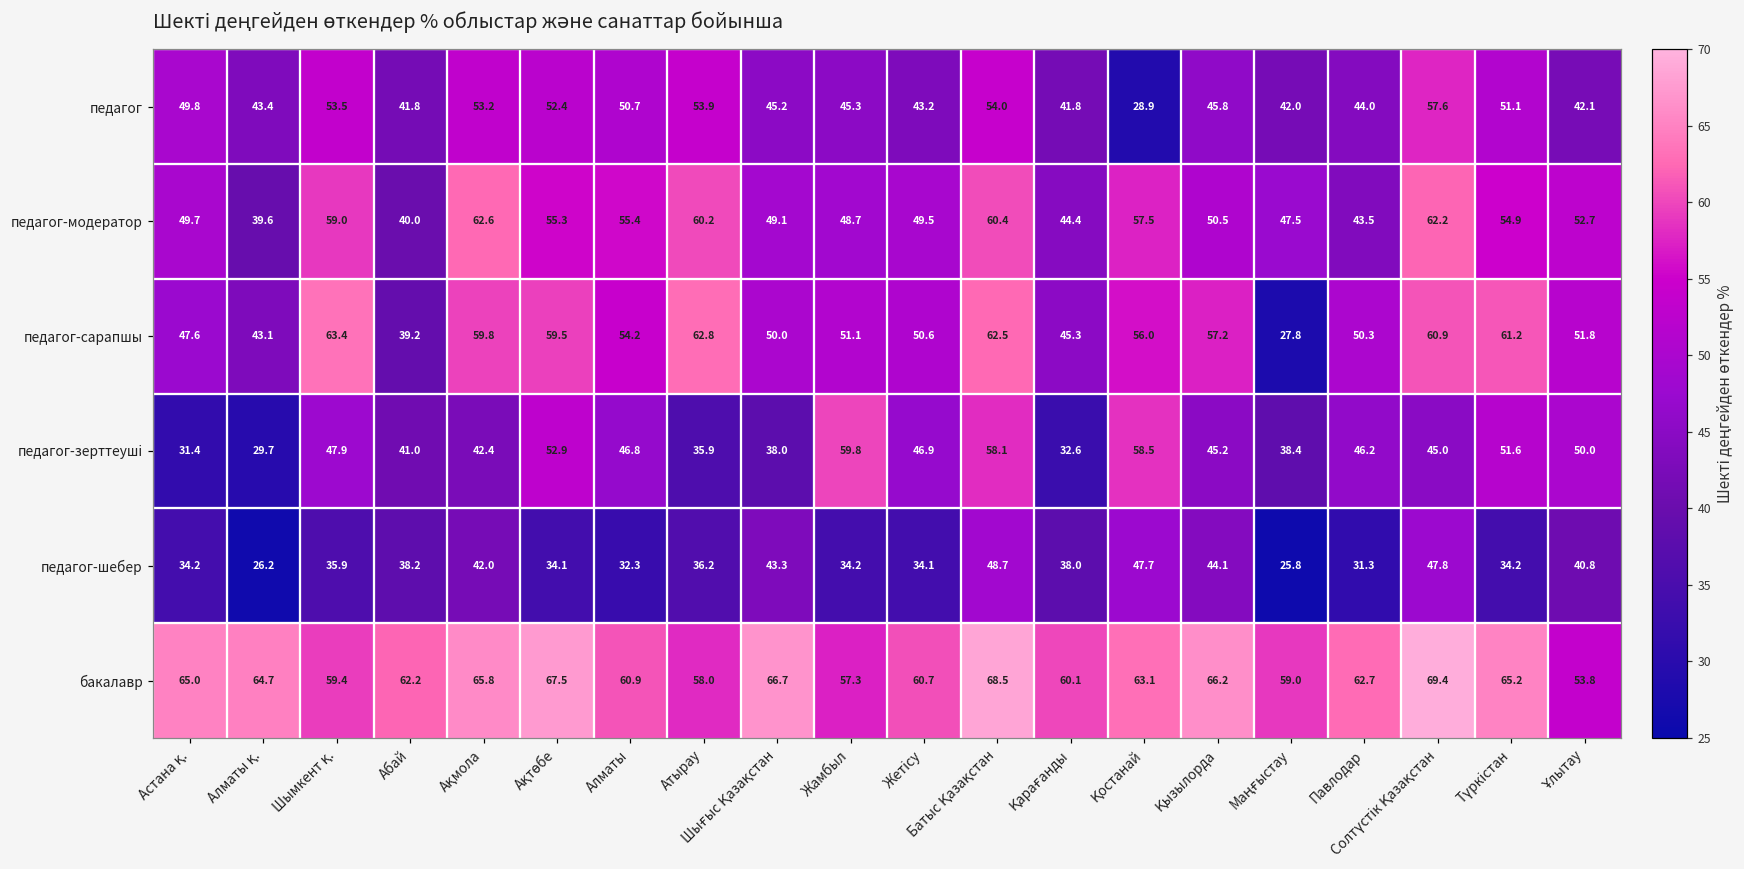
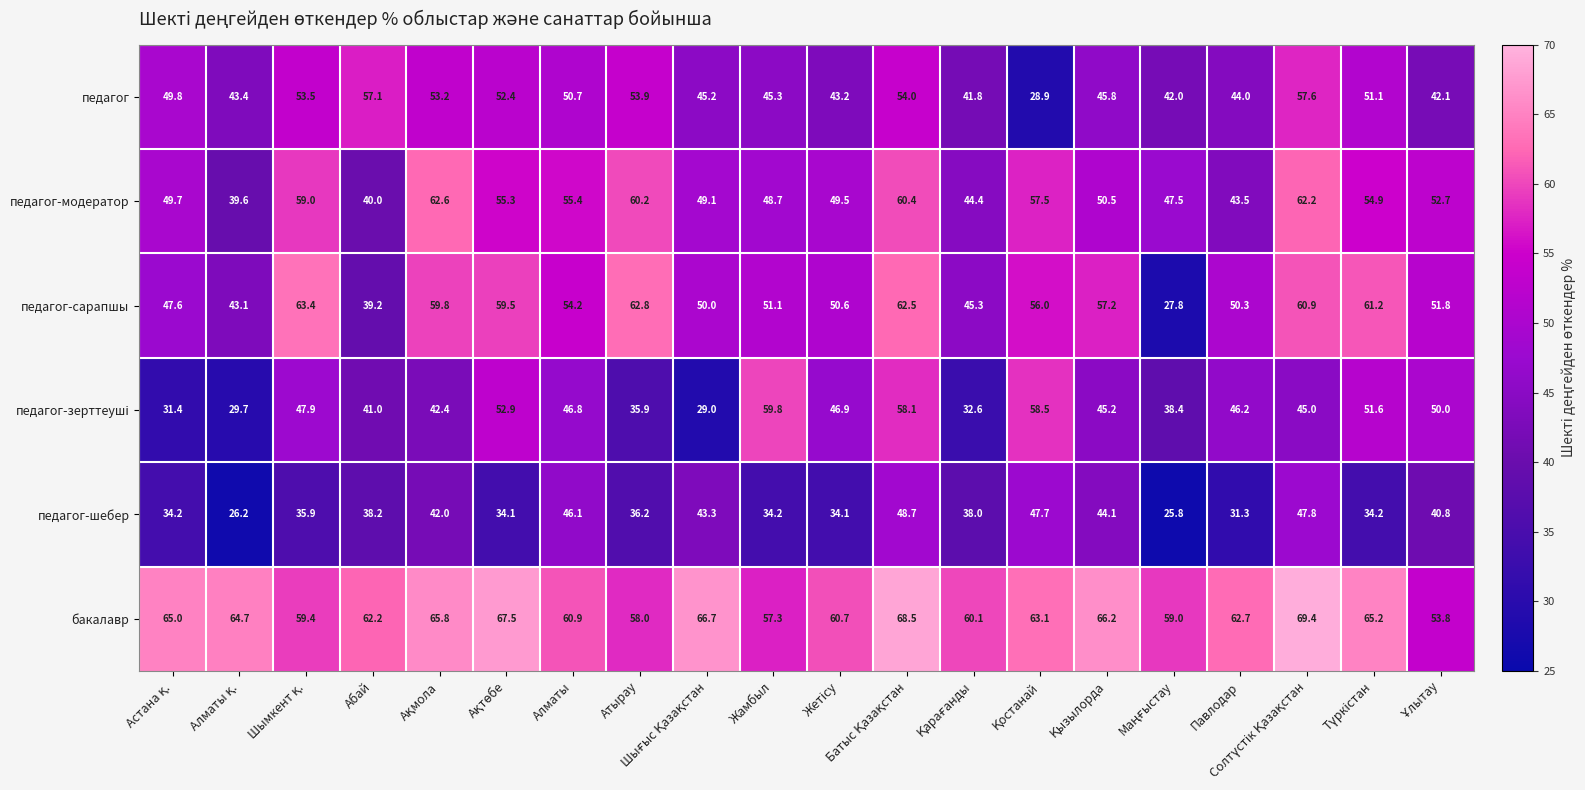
  {
    "педагог": {
      "Астана қ.": 49.8,
      "Алматы қ.": 43.4,
      "Шымкент қ.": 53.5,
-     "Абай": 41.8,
+     "Абай": 57.1,
      "Ақмола": 53.2,
      "Ақтөбе": 52.4,
      "Алматы": 50.7,
      "Атырау": 53.9,
      "Шығыс Қазақстан": 45.2,
      "Жамбыл": 45.3,
      "Жетісу": 43.2,
      "Батыс Қазақстан": 54.0,
      "Қарағанды": 41.8,
      "Қостанай": 28.9,
      "Қызылорда": 45.8,
      "Маңғыстау": 42.0,
      "Павлодар": 44.0,
      "Солтүстік Қазақстан": 57.6,
      "Түркістан": 51.1,
      "Ұлытау": 42.1
    },
    "педагог-модератор": {
      "Астана қ.": 49.7,
      "Алматы қ.": 39.6,
      "Шымкент қ.": 59.0,
      "Абай": 40.0,
      "Ақмола": 62.6,
      "Ақтөбе": 55.3,
      "Алматы": 55.4,
      "Атырау": 60.2,
      "Шығыс Қазақстан": 49.1,
      "Жамбыл": 48.7,
      "Жетісу": 49.5,
      "Батыс Қазақстан": 60.4,
      "Қарағанды": 44.4,
      "Қостанай": 57.5,
      "Қызылорда": 50.5,
      "Маңғыстау": 47.5,
      "Павлодар": 43.5,
      "Солтүстік Қазақстан": 62.2,
      "Түркістан": 54.9,
      "Ұлытау": 52.7
    },
    "педагог-сарапшы": {
      "Астана қ.": 47.6,
      "Алматы қ.": 43.1,
      "Шымкент қ.": 63.4,
      "Абай": 39.2,
      "Ақмола": 59.8,
      "Ақтөбе": 59.5,
      "Алматы": 54.2,
      "Атырау": 62.8,
      "Шығыс Қазақстан": 50.0,
      "Жамбыл": 51.1,
      "Жетісу": 50.6,
      "Батыс Қазақстан": 62.5,
      "Қарағанды": 45.3,
      "Қостанай": 56.0,
      "Қызылорда": 57.2,
      "Маңғыстау": 27.8,
      "Павлодар": 50.3,
      "Солтүстік Қазақстан": 60.9,
      "Түркістан": 61.2,
      "Ұлытау": 51.8
    },
    "педагог-зерттеуші": {
      "Астана қ.": 31.4,
      "Алматы қ.": 29.7,
      "Шымкент қ.": 47.9,
      "Абай": 41.0,
      "Ақмола": 42.4,
      "Ақтөбе": 52.9,
      "Алматы": 46.8,
      "Атырау": 35.9,
-     "Шығыс Қазақстан": 38.0,
+     "Шығыс Қазақстан": 29.0,
      "Жамбыл": 59.8,
      "Жетісу": 46.9,
      "Батыс Қазақстан": 58.1,
      "Қарағанды": 32.6,
      "Қостанай": 58.5,
      "Қызылорда": 45.2,
      "Маңғыстау": 38.4,
      "Павлодар": 46.2,
      "Солтүстік Қазақстан": 45.0,
      "Түркістан": 51.6,
      "Ұлытау": 50.0
    },
    "педагог-шебер": {
      "Астана қ.": 34.2,
      "Алматы қ.": 26.2,
      "Шымкент қ.": 35.9,
      "Абай": 38.2,
      "Ақмола": 42.0,
      "Ақтөбе": 34.1,
-     "Алматы": 32.3,
+     "Алматы": 46.1,
      "Атырау": 36.2,
      "Шығыс Қазақстан": 43.3,
      "Жамбыл": 34.2,
      "Жетісу": 34.1,
      "Батыс Қазақстан": 48.7,
      "Қарағанды": 38.0,
      "Қостанай": 47.7,
      "Қызылорда": 44.1,
      "Маңғыстау": 25.8,
      "Павлодар": 31.3,
      "Солтүстік Қазақстан": 47.8,
      "Түркістан": 34.2,
      "Ұлытау": 40.8
    },
    "бакалавр": {
      "Астана қ.": 65.0,
      "Алматы қ.": 64.7,
      "Шымкент қ.": 59.4,
      "Абай": 62.2,
      "Ақмола": 65.8,
      "Ақтөбе": 67.5,
      "Алматы": 60.9,
      "Атырау": 58.0,
      "Шығыс Қазақстан": 66.7,
      "Жамбыл": 57.3,
      "Жетісу": 60.7,
      "Батыс Қазақстан": 68.5,
      "Қарағанды": 60.1,
      "Қостанай": 63.1,
      "Қызылорда": 66.2,
      "Маңғыстау": 59.0,
      "Павлодар": 62.7,
      "Солтүстік Қазақстан": 69.4,
      "Түркістан": 65.2,
      "Ұлытау": 53.8
    }
  }
